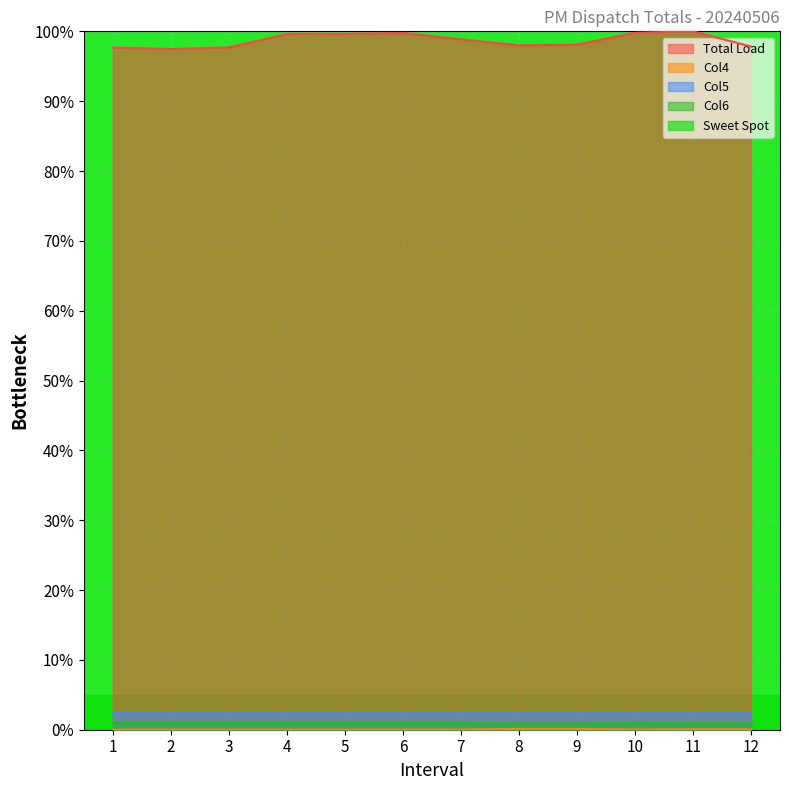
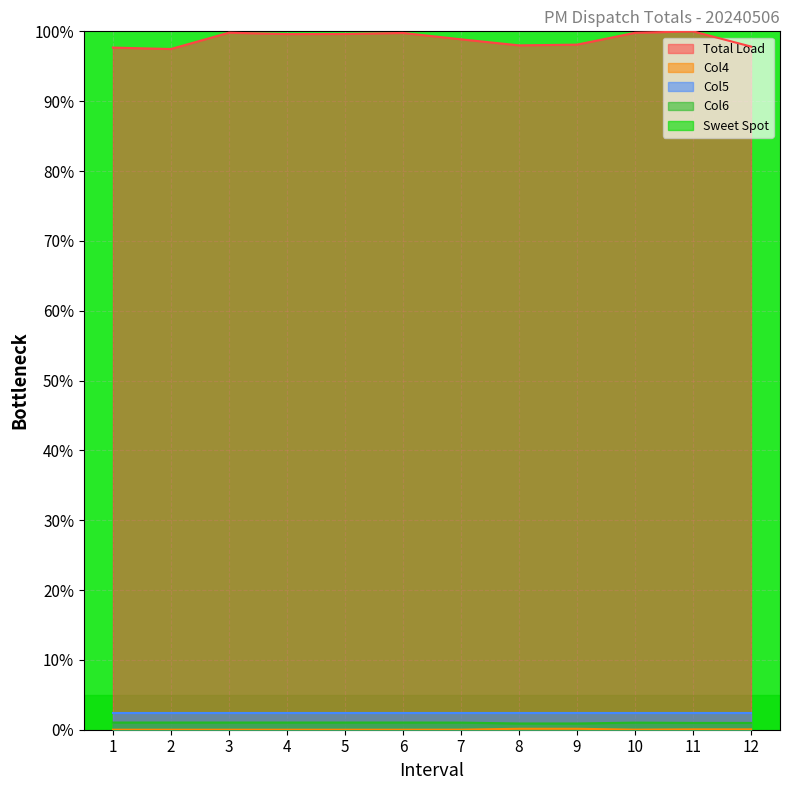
  {
    "Total Load": {
      "1": "98%",
      "2": "97%",
-     "3": "98%",
+     "3": "100%",
      "4": "100%",
      "5": "100%",
      "6": "100%",
      "7": "99%",
      "8": "98%",
      "9": "98%",
      "10": "100%",
      "11": "100%"
    }
  }
